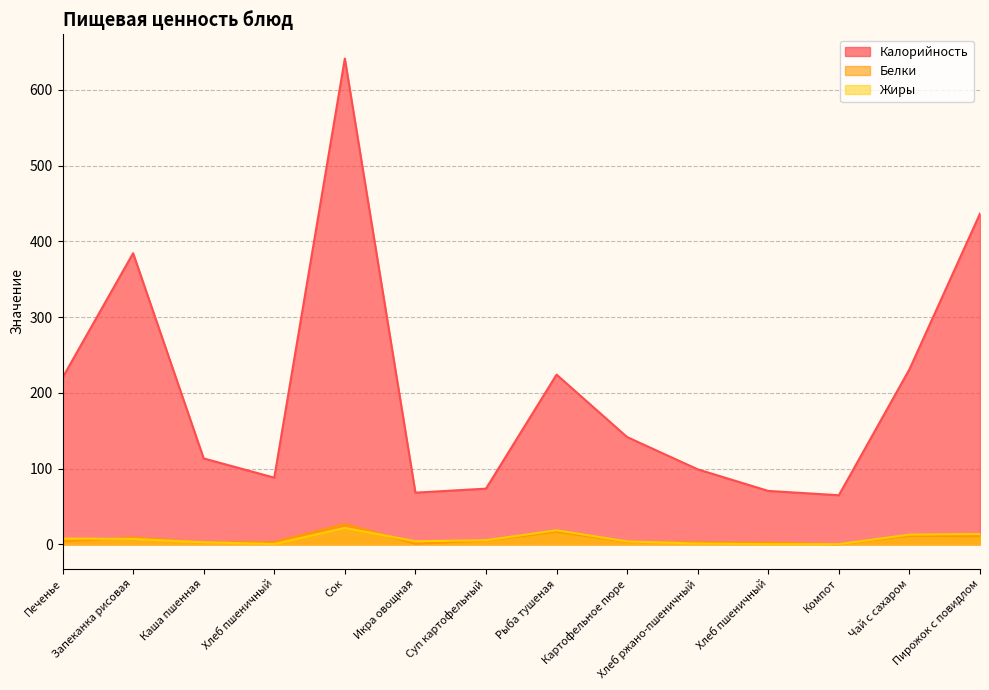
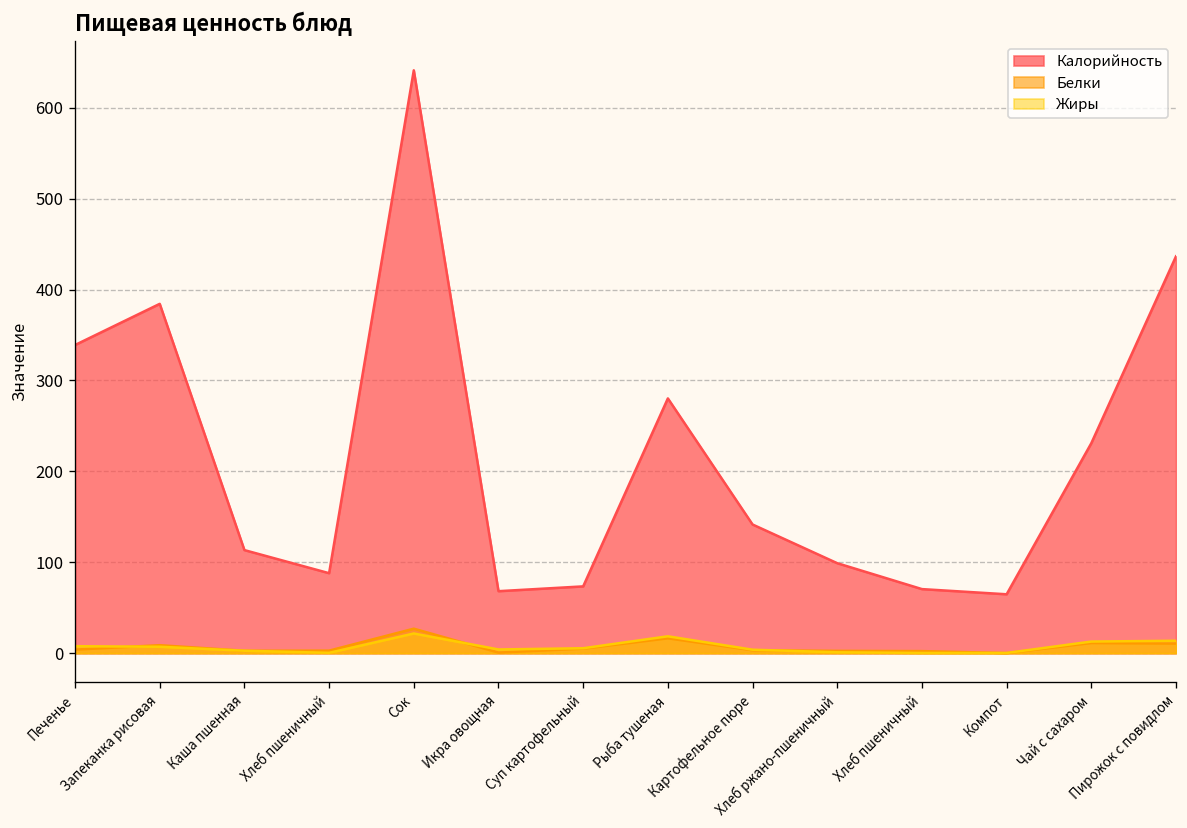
  {
    "Калорийность": {
-     "Печенье": 220,
+     "Печенье": 340,
      "Запеканка рисовая": 380,
      "Каша пшенная": 110,
      "Сок": 640,
      "Икра овощная": 70,
      "Суп картофельный": 70,
-     "Рыба тушеная": 220,
+     "Рыба тушеная": 280,
      "Картофельное пюре": 140,
      "Хлеб ржано-пшеничный": 100,
      "Компот": 60,
      "Чай с сахаром": 230,
      "Пирожок с повидлом": 440
    }
  }
